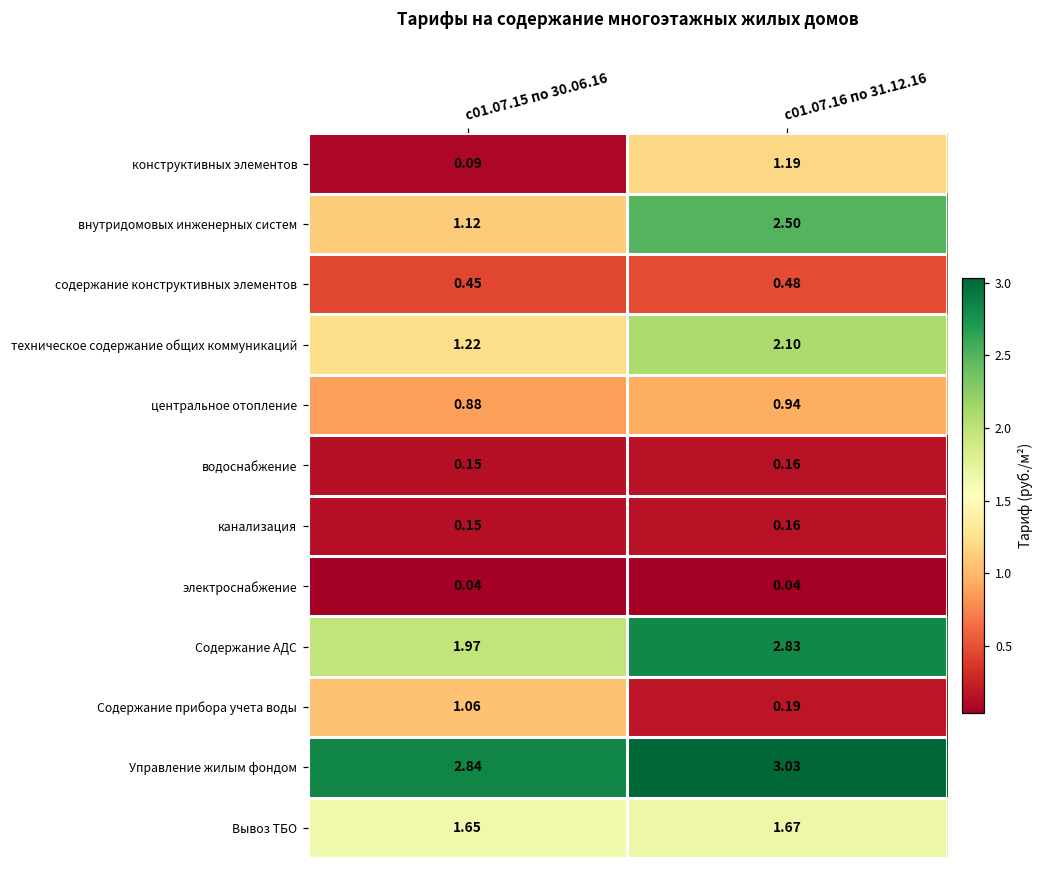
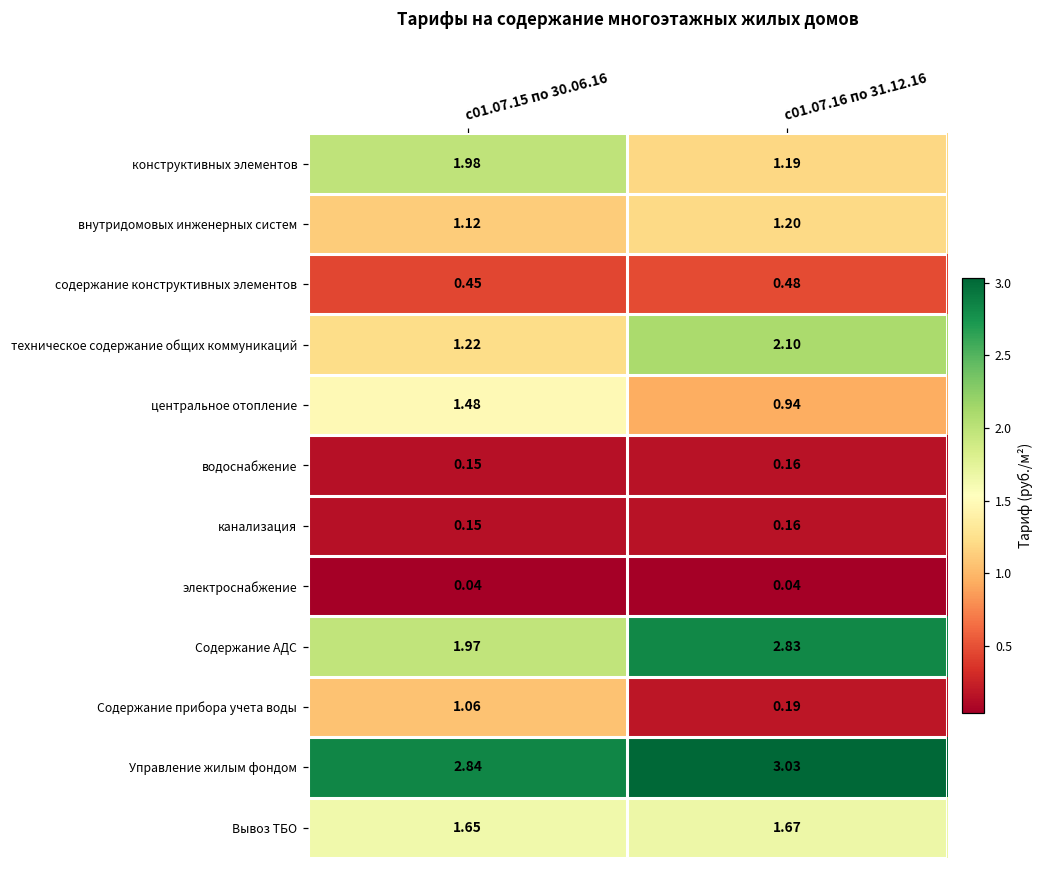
  {
    "конструктивных элементов": {
-     "с01.07.15 по 30.06.16": 0.09,
+     "с01.07.15 по 30.06.16": 1.98,
      "с01.07.16 по 31.12.16": 1.19
    },
    "внутридомовых инженерных систем": {
      "с01.07.15 по 30.06.16": 1.12,
-     "с01.07.16 по 31.12.16": 2.50
+     "с01.07.16 по 31.12.16": 1.20
    },
    "содержание конструктивных элементов": {
      "с01.07.15 по 30.06.16": 0.45,
      "с01.07.16 по 31.12.16": 0.48
    },
    "техническое содержание общих коммуникаций": {
      "с01.07.15 по 30.06.16": 1.22,
      "с01.07.16 по 31.12.16": 2.10
    },
    "центральное отопление": {
-     "с01.07.15 по 30.06.16": 0.88,
+     "с01.07.15 по 30.06.16": 1.48,
      "с01.07.16 по 31.12.16": 0.94
    },
    "водоснабжение": {
      "с01.07.15 по 30.06.16": 0.15,
      "с01.07.16 по 31.12.16": 0.16
    },
    "канализация": {
      "с01.07.15 по 30.06.16": 0.15,
      "с01.07.16 по 31.12.16": 0.16
    },
    "электроснабжение": {
      "с01.07.15 по 30.06.16": 0.04,
      "с01.07.16 по 31.12.16": 0.04
    },
    "Содержание АДС": {
      "с01.07.15 по 30.06.16": 1.97,
      "с01.07.16 по 31.12.16": 2.83
    },
    "Содержание прибора учета воды": {
      "с01.07.15 по 30.06.16": 1.06,
      "с01.07.16 по 31.12.16": 0.19
    },
    "Управление жилым фондом": {
      "с01.07.15 по 30.06.16": 2.84,
      "с01.07.16 по 31.12.16": 3.03
    },
    "Вывоз ТБО": {
      "с01.07.15 по 30.06.16": 1.65,
      "с01.07.16 по 31.12.16": 1.67
    }
  }
